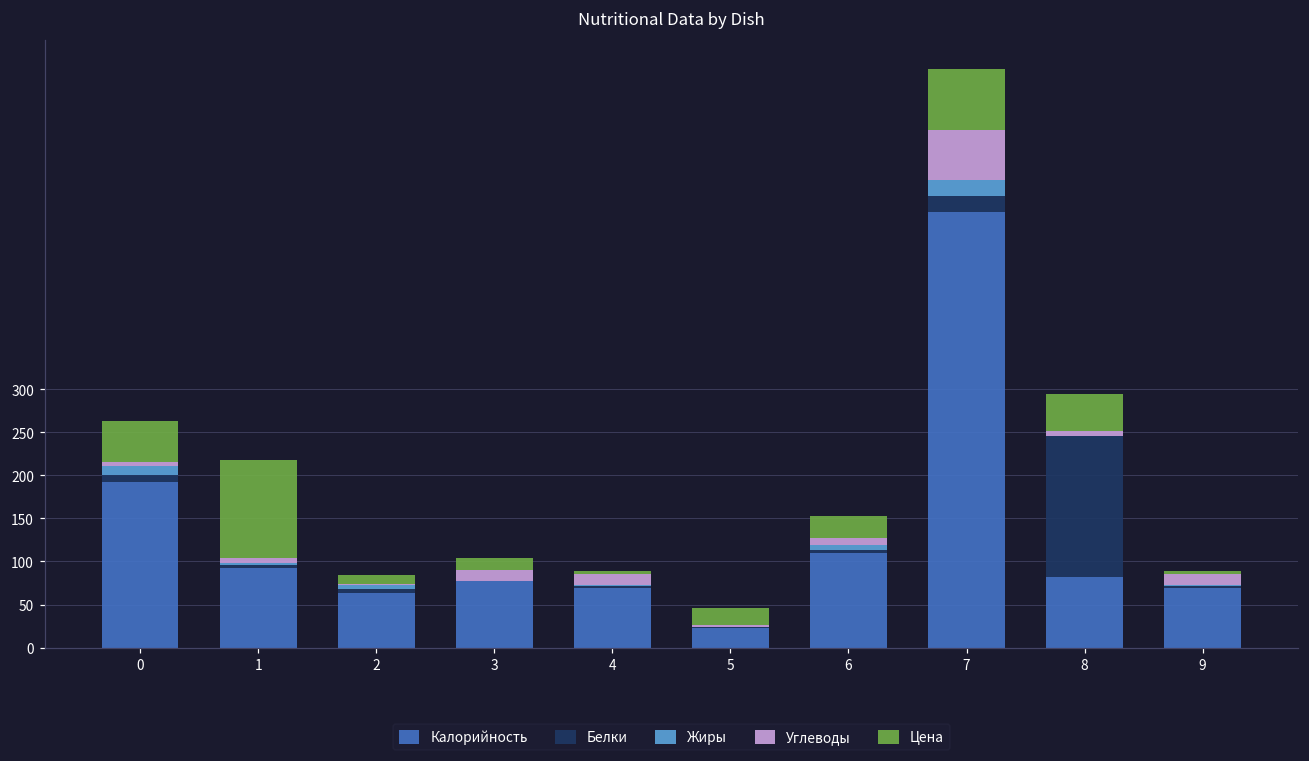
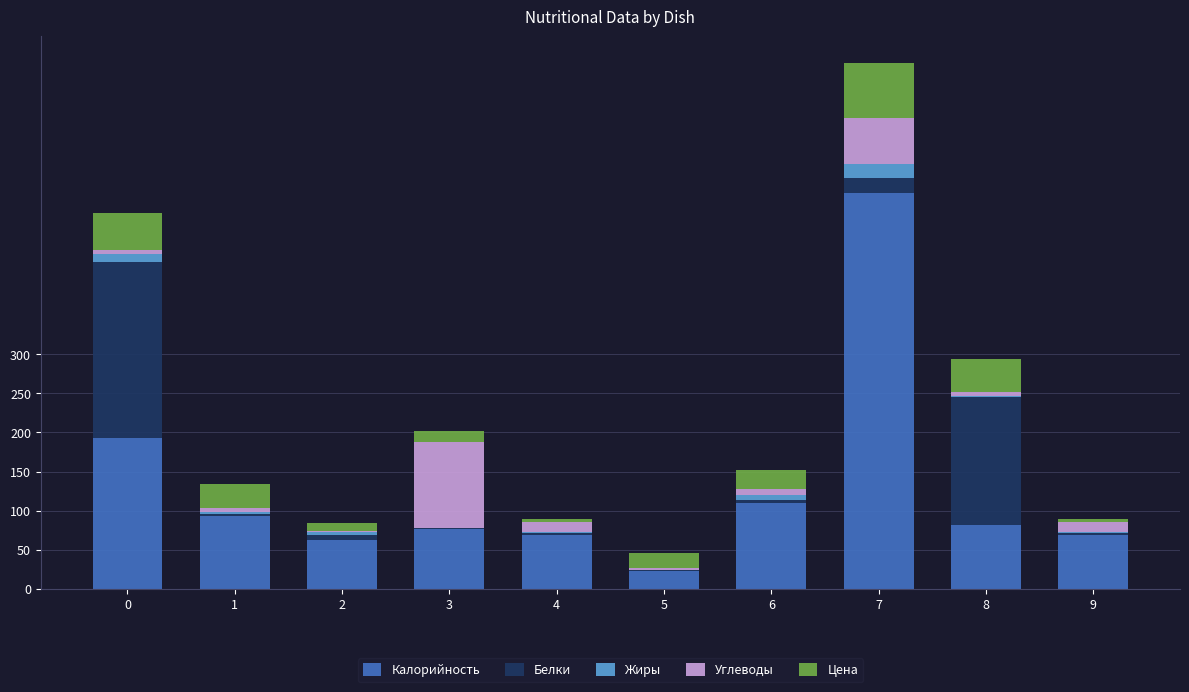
  {
    "Белки": {
-     "0": 10,
+     "0": 230,
      "2": 10,
      "7": 20,
      "8": 160
    },
    "Углеводы": {
      "0": 10,
      "1": 10,
-     "3": 10,
+     "3": 110,
      "4": 10,
      "6": 10,
      "7": 60,
      "8": 10,
      "9": 10
    },
    "Цена": {
      "0": 50,
-     "1": 110,
+     "1": 30,
      "2": 10,
      "3": 10,
      "4": 0,
      "5": 20,
      "6": 30,
      "7": 70,
      "8": 40,
      "9": 0
    }
  }
